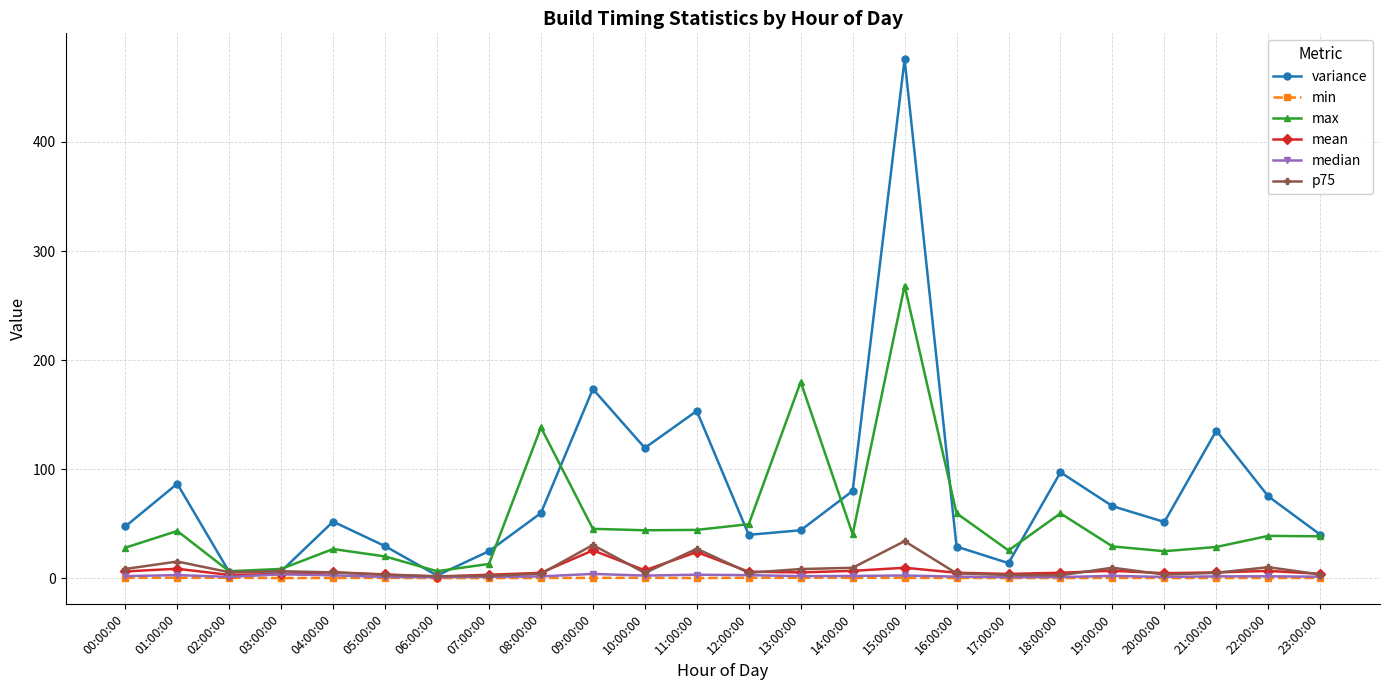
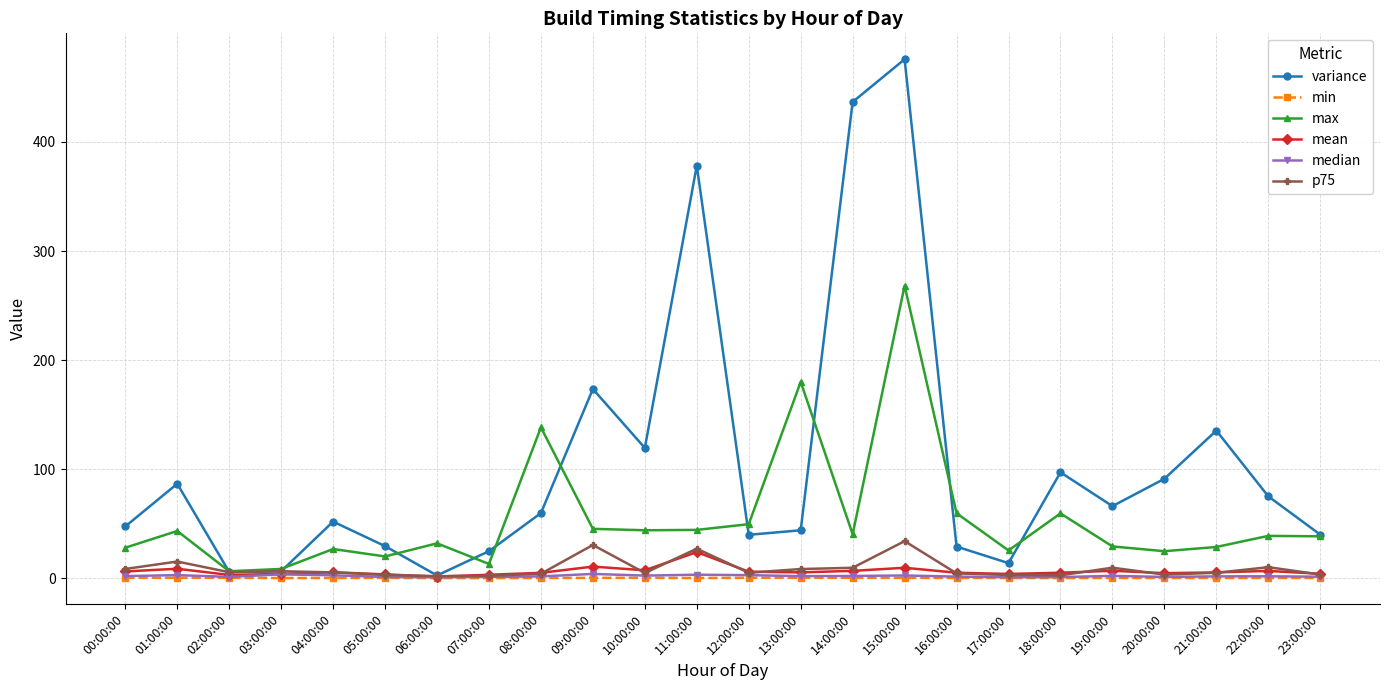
  {
    "variance": {
      "00:00:00": 47,
      "01:00:00": 87,
      "04:00:00": 52,
      "05:00:00": 29,
      "07:00:00": 25,
      "08:00:00": 60,
      "09:00:00": 173,
      "10:00:00": 119,
-     "11:00:00": 153,
+     "11:00:00": 378,
      "12:00:00": 40,
      "13:00:00": 44,
-     "14:00:00": 80,
+     "14:00:00": 437,
      "15:00:00": 476,
      "16:00:00": 29,
      "17:00:00": 14,
      "18:00:00": 97,
      "19:00:00": 66,
-     "20:00:00": 52,
+     "20:00:00": 91,
      "21:00:00": 135,
      "22:00:00": 75
    },
    "min": {
      "01:00:00": 0,
      "03:00:00": 0,
      "04:00:00": 0,
      "09:00:00": 0,
      "11:00:00": 0,
      "12:00:00": 0
    },
    "max": {
      "00:00:00": 28,
      "01:00:00": 43,
      "04:00:00": 27,
      "05:00:00": 20,
-     "06:00:00": 6,
+     "06:00:00": 32,
      "07:00:00": 13,
      "08:00:00": 138,
      "09:00:00": 45,
      "10:00:00": 44,
      "11:00:00": 44,
      "12:00:00": 49,
      "13:00:00": 180,
      "14:00:00": 40,
      "15:00:00": 268,
      "16:00:00": 60,
      "17:00:00": 25,
      "18:00:00": 59,
      "19:00:00": 29,
      "20:00:00": 25,
      "21:00:00": 29,
      "22:00:00": 39
    },
    "mean": {
      "01:00:00": 9,
-     "09:00:00": 25,
+     "09:00:00": 11,
      "10:00:00": 7,
      "11:00:00": 24,
      "13:00:00": 5,
      "14:00:00": 7,
      "15:00:00": 10,
      "18:00:00": 5,
      "19:00:00": 7,
      "22:00:00": 7
    },
    "median": {
      "01:00:00": 3,
      "04:00:00": 3,
      "09:00:00": 4,
      "11:00:00": 3
    },
    "p75": {
      "01:00:00": 15,
      "09:00:00": 30,
      "10:00:00": 5,
      "11:00:00": 27,
      "13:00:00": 8,
      "14:00:00": 10,
      "15:00:00": 34,
      "19:00:00": 10,
      "22:00:00": 10
    }
  }
